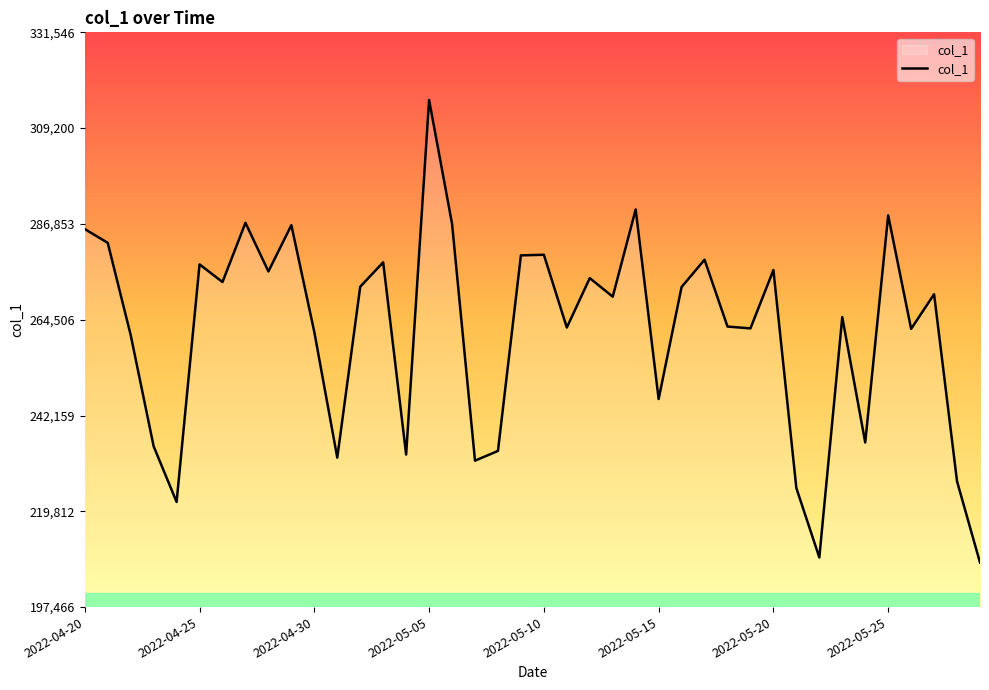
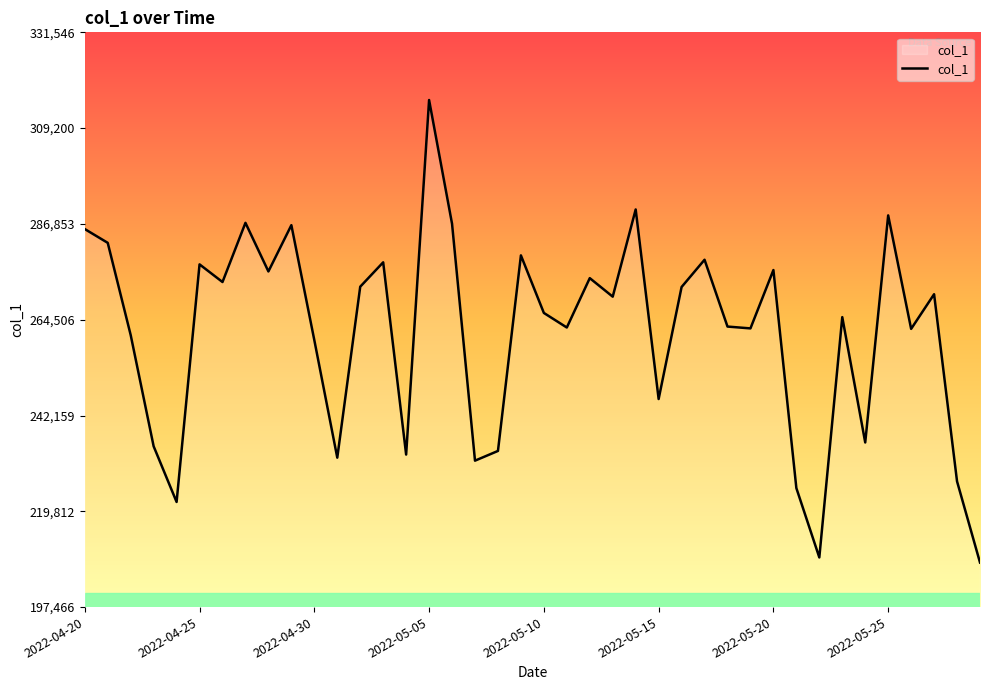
  {
    "2022-04-20": "286,000",
    "2022-04-25": "277,000",
-   "2022-04-30": "262,000",
+   "2022-04-30": "260,000",
    "2022-05-05": "316,000",
-   "2022-05-10": "280,000",
+   "2022-05-10": "266,000",
    "2022-05-15": "246,000",
    "2022-05-20": "276,000",
    "2022-05-25": "289,000"
  }
